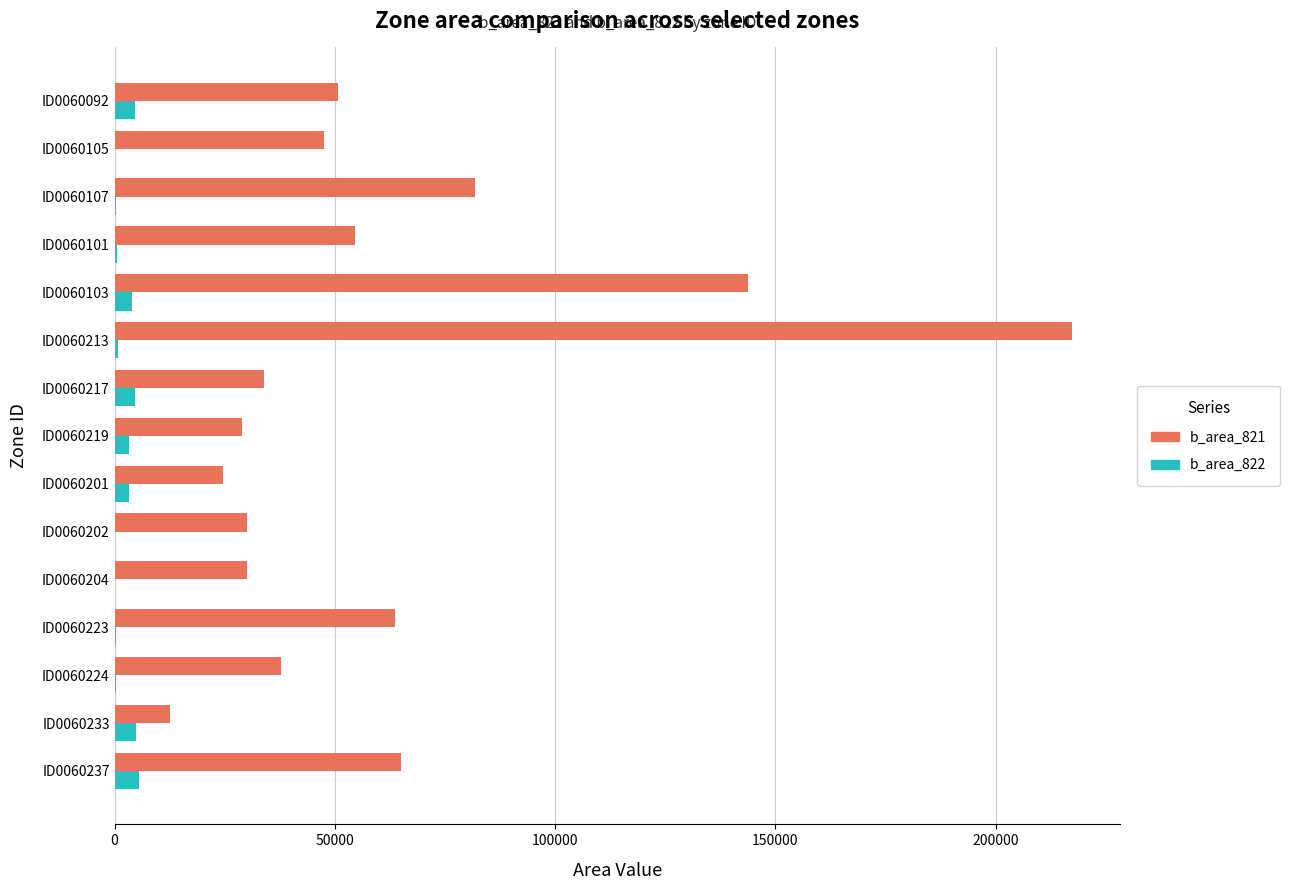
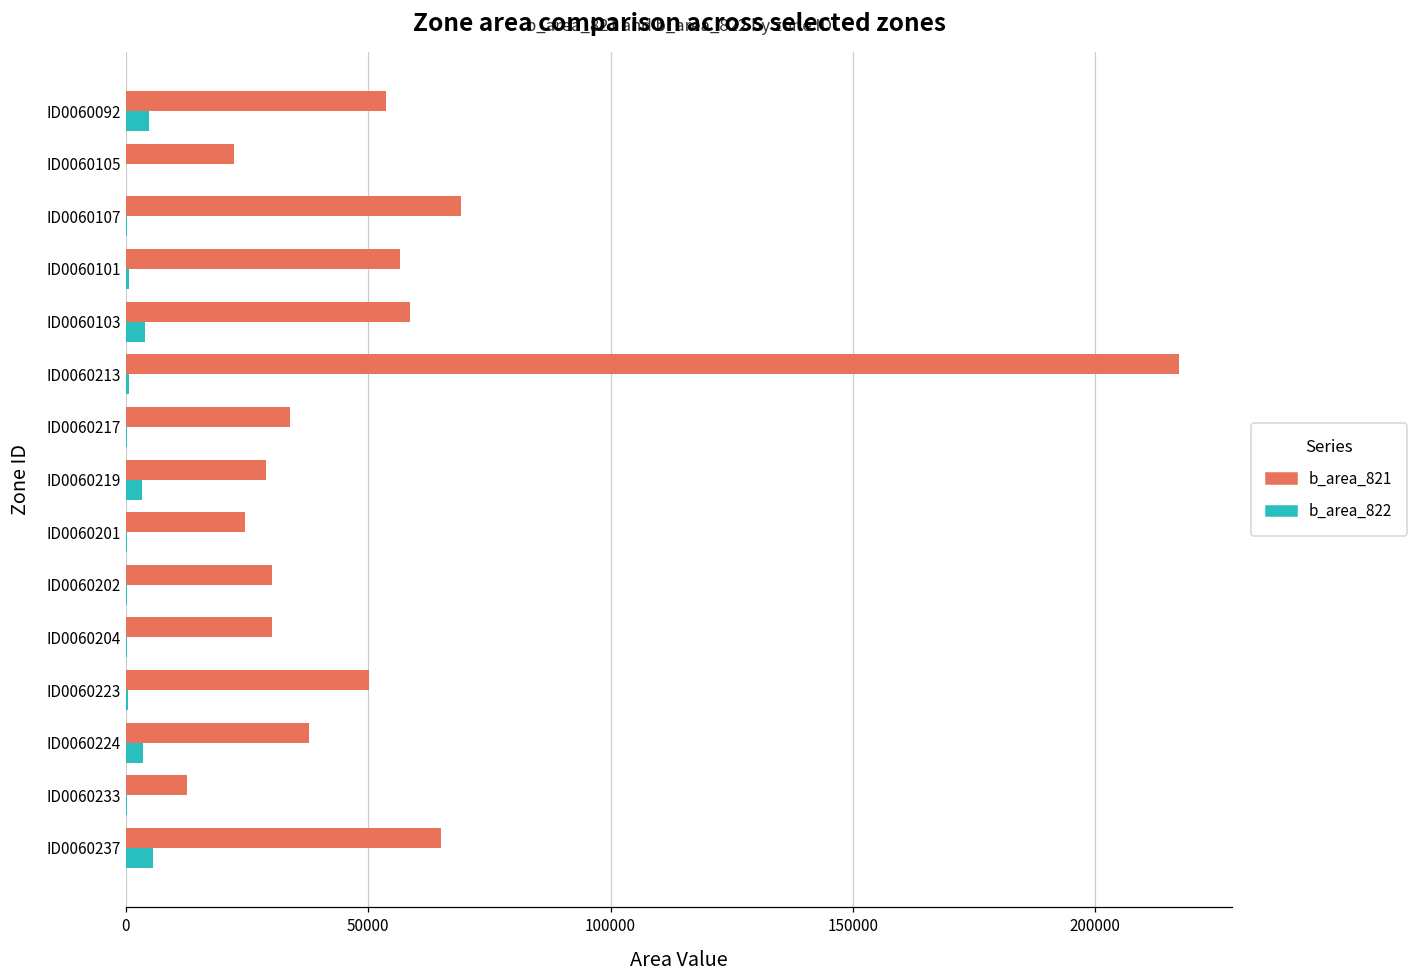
  {
    "b_area_821": {
-     "ID0060092": 51000,
-     "ID0060105": 47000,
-     "ID0060107": 82000,
-     "ID0060101": 55000,
-     "ID0060103": 144000,
+     "ID0060092": 54000,
+     "ID0060105": 22000,
+     "ID0060107": 69000,
+     "ID0060101": 57000,
+     "ID0060103": 59000,
      "ID0060213": 217000,
      "ID0060217": 34000,
      "ID0060219": 29000,
      "ID0060201": 25000,
      "ID0060202": 30000,
      "ID0060204": 30000,
-     "ID0060223": 64000,
+     "ID0060223": 50000,
      "ID0060224": 38000,
      "ID0060233": 13000,
      "ID0060237": 65000
    },
    "b_area_822": {
      "ID0060092": 5000,
      "ID0060101": 1000,
      "ID0060103": 4000,
      "ID0060213": 1000,
-     "ID0060217": 5000,
+     "ID0060217": 0,
      "ID0060219": 3000,
-     "ID0060201": 3000,
-     "ID0060224": 0,
-     "ID0060233": 5000,
+     "ID0060201": 0,
+     "ID0060224": 3000,
+     "ID0060233": 0,
      "ID0060237": 6000
    }
  }
